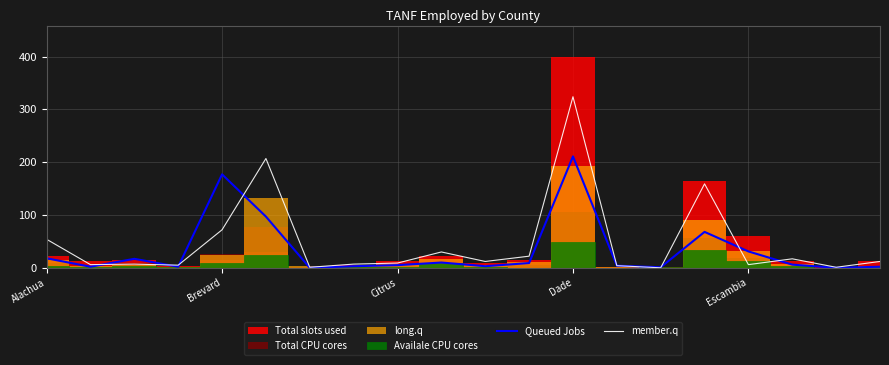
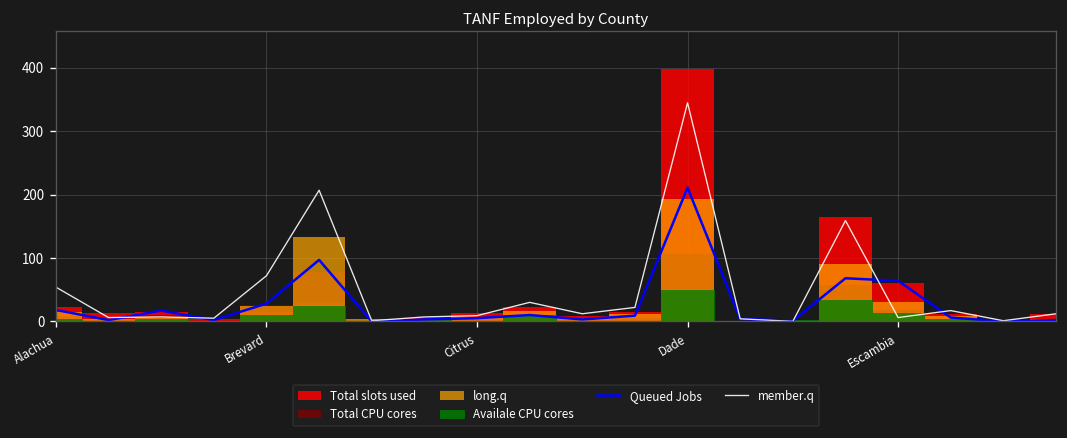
  {
    "Queued Jobs": {
-     "Brevard": 180,
+     "Brevard": 30,
      "Dade": 210,
-     "Escambia": 30
+     "Escambia": 60
    },
    "member.q": {
      "Alachua": 50,
      "Brevard": 70,
-     "Dade": 320,
+     "Dade": 350,
      "Escambia": 10
    }
  }
